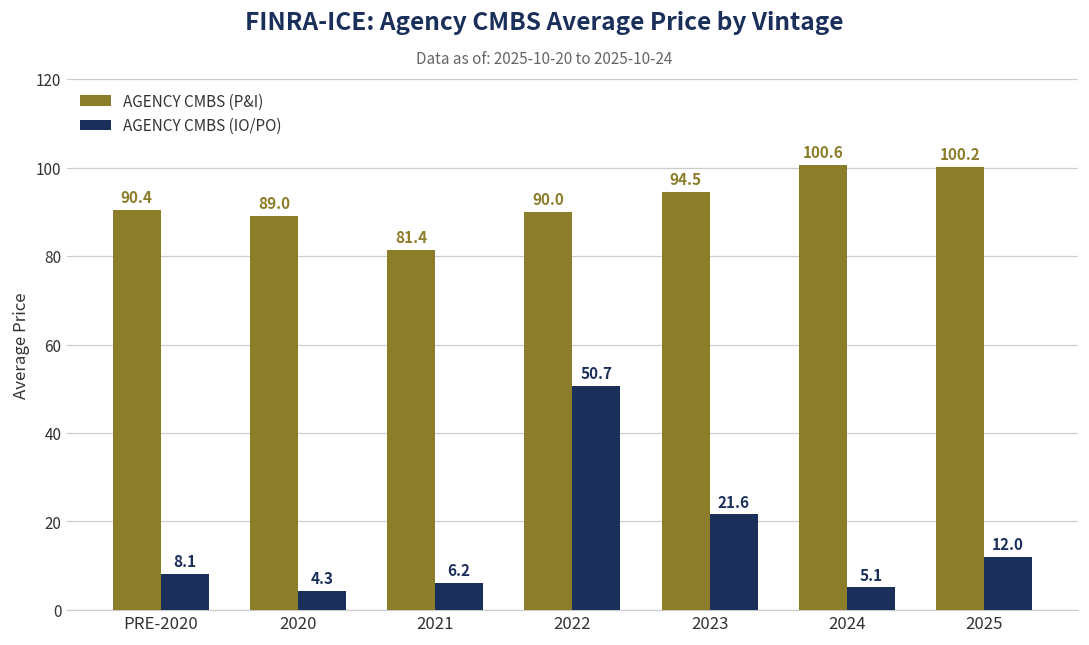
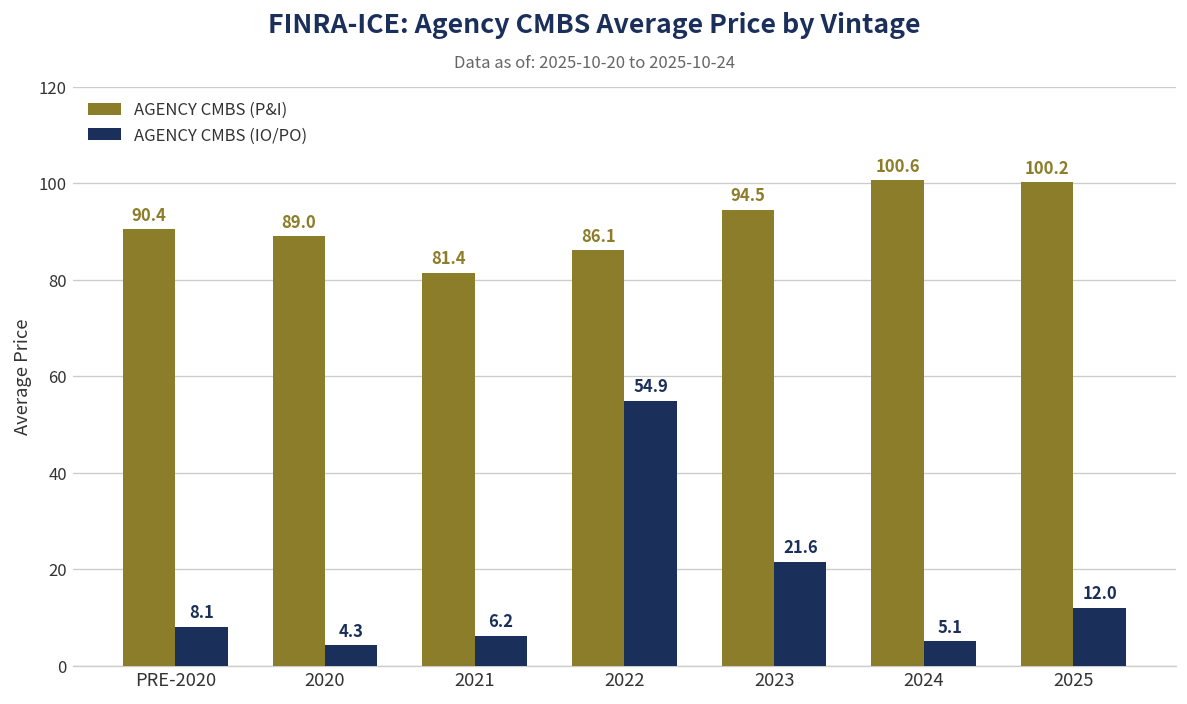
  {
    "AGENCY CMBS (P&I)": {
      "PRE-2020": 90.4,
      "2020": 89.0,
      "2021": 81.4,
-     "2022": 90.0,
+     "2022": 86.1,
      "2023": 94.5,
      "2024": 100.6,
      "2025": 100.2
    },
    "AGENCY CMBS (IO/PO)": {
      "PRE-2020": 8.1,
      "2020": 4.3,
      "2021": 6.2,
-     "2022": 50.7,
+     "2022": 54.9,
      "2023": 21.6,
      "2024": 5.1,
      "2025": 12.0
    }
  }
